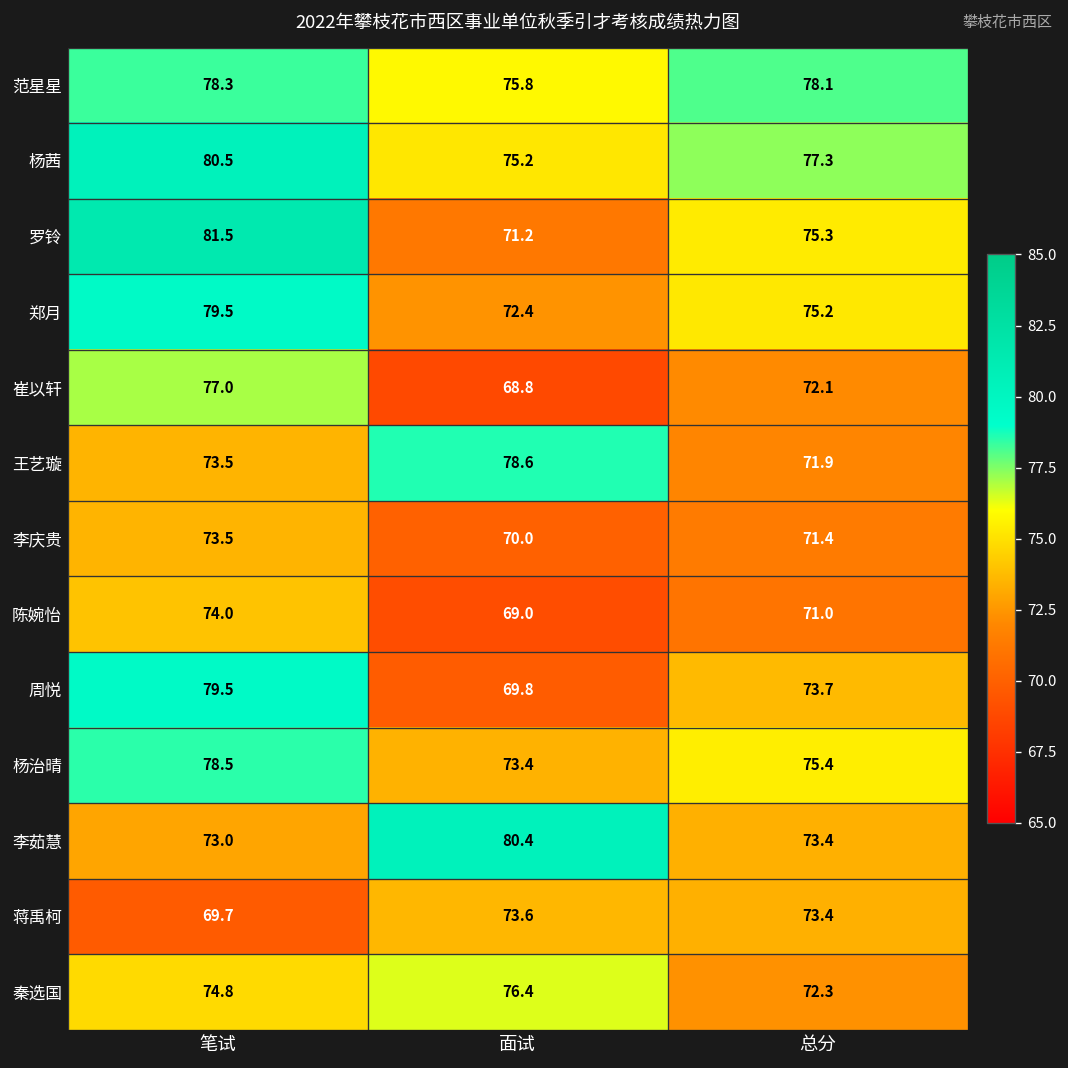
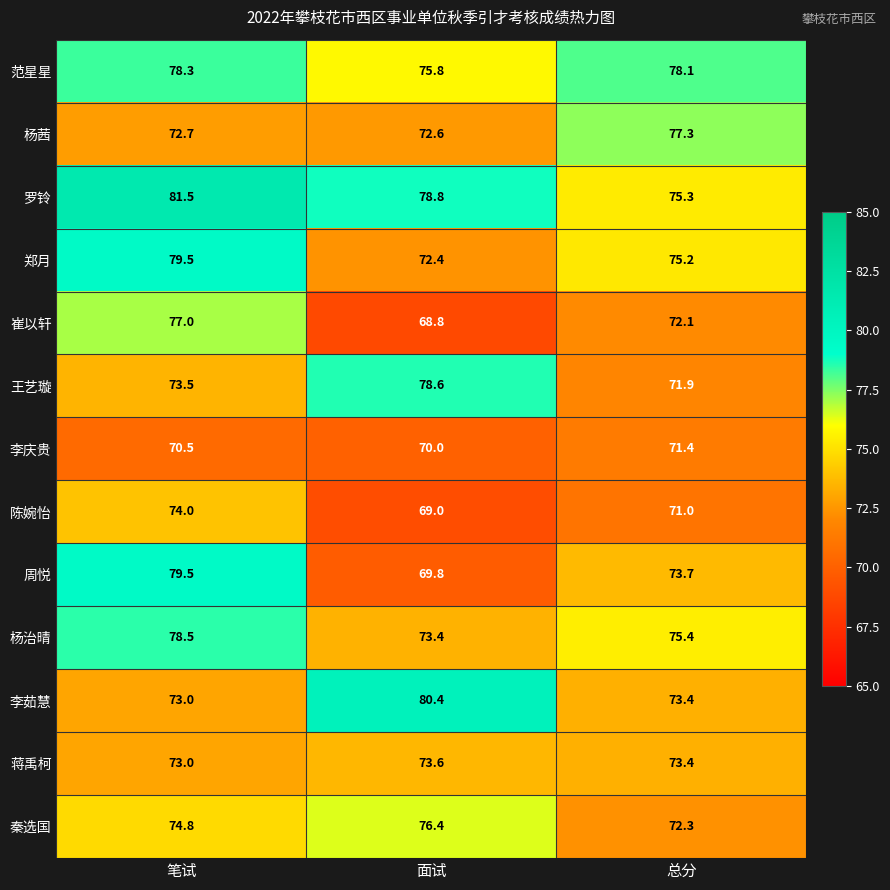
  {
    "范星星": {
      "笔试": 78.3,
      "面试": 75.8,
      "总分": 78.1
    },
    "杨茜": {
-     "笔试": 80.5,
-     "面试": 75.2,
+     "笔试": 72.7,
+     "面试": 72.6,
      "总分": 77.3
    },
    "罗铃": {
      "笔试": 81.5,
-     "面试": 71.2,
+     "面试": 78.8,
      "总分": 75.3
    },
    "郑月": {
      "笔试": 79.5,
      "面试": 72.4,
      "总分": 75.2
    },
    "崔以轩": {
      "笔试": 77.0,
      "面试": 68.8,
      "总分": 72.1
    },
    "王艺璇": {
      "笔试": 73.5,
      "面试": 78.6,
      "总分": 71.9
    },
    "李庆贵": {
-     "笔试": 73.5,
+     "笔试": 70.5,
      "面试": 70.0,
      "总分": 71.4
    },
    "陈婉怡": {
      "笔试": 74.0,
      "面试": 69.0,
      "总分": 71.0
    },
    "周悦": {
      "笔试": 79.5,
      "面试": 69.8,
      "总分": 73.7
    },
    "杨治晴": {
      "笔试": 78.5,
      "面试": 73.4,
      "总分": 75.4
    },
    "李茹慧": {
      "笔试": 73.0,
      "面试": 80.4,
      "总分": 73.4
    },
    "蒋禹柯": {
-     "笔试": 69.7,
+     "笔试": 73.0,
      "面试": 73.6,
      "总分": 73.4
    },
    "秦选国": {
      "笔试": 74.8,
      "面试": 76.4,
      "总分": 72.3
    }
  }
